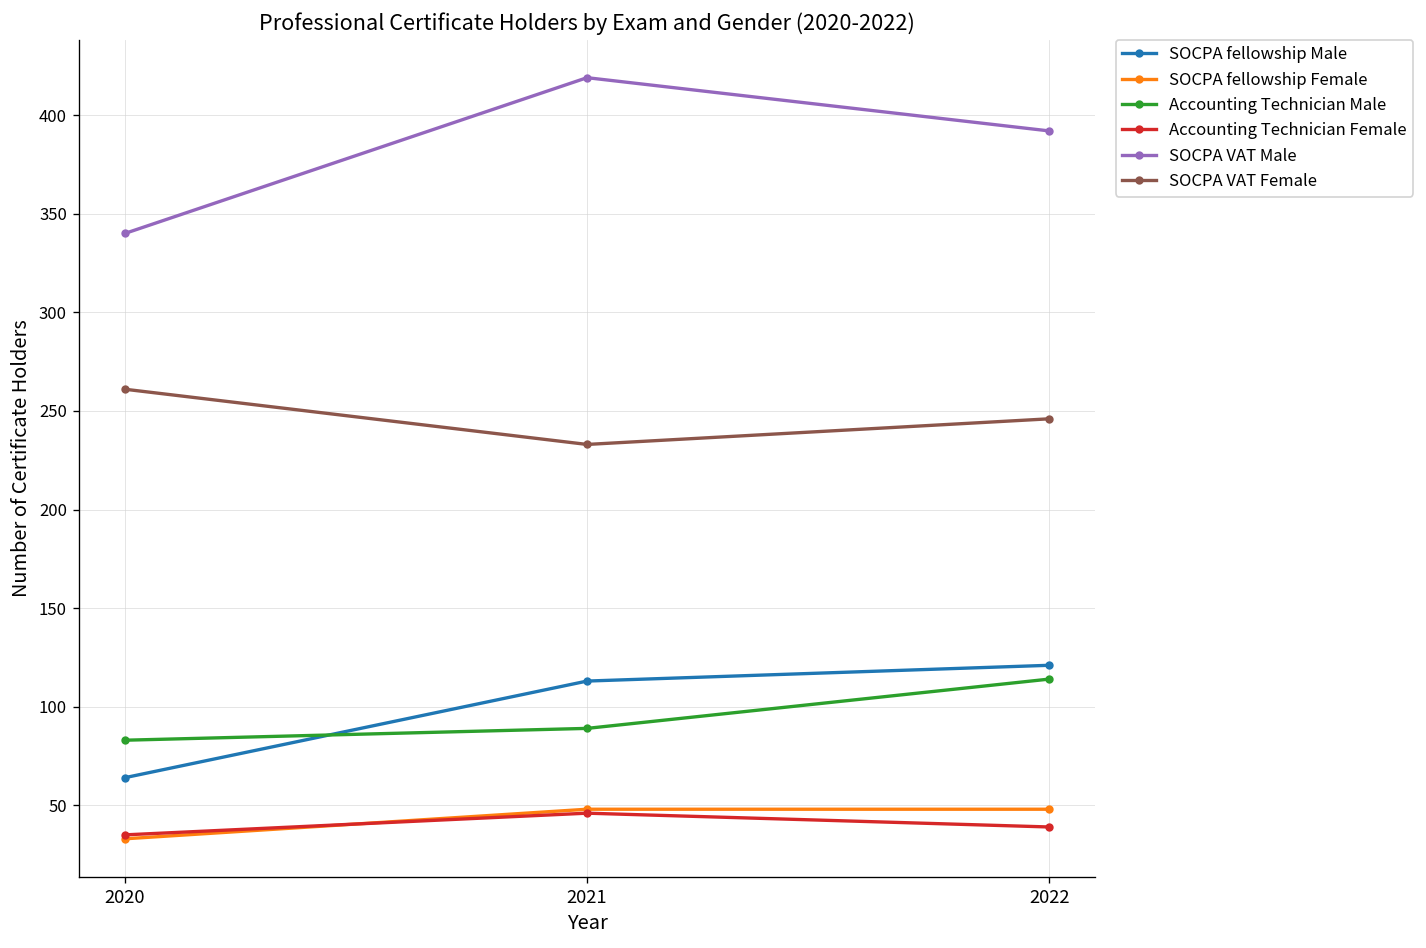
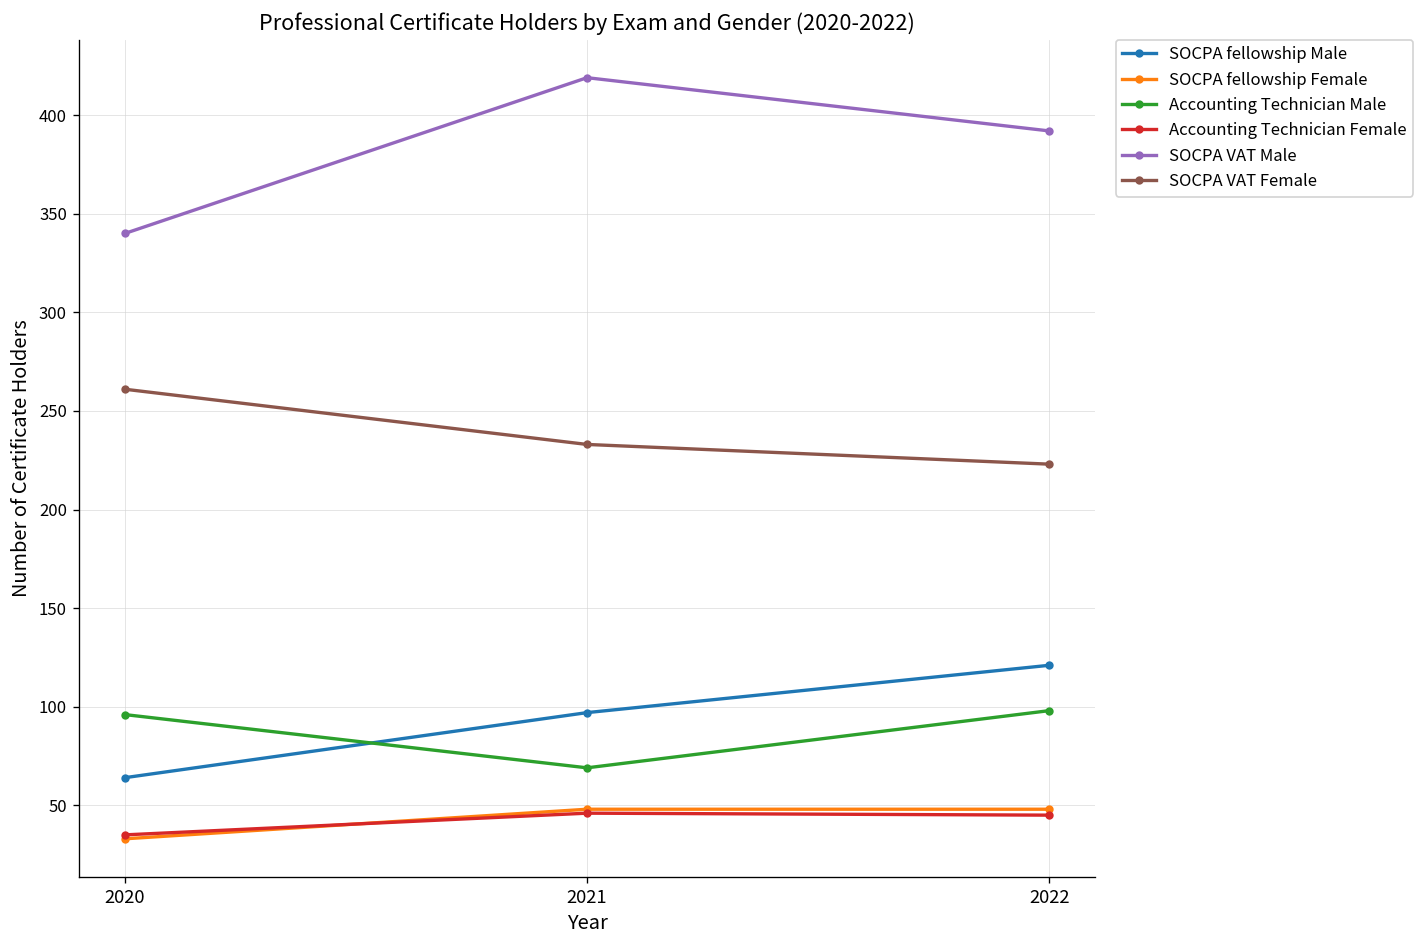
  {
    "SOCPA fellowship Male": {
      "2020": 64,
-     "2021": 113,
+     "2021": 97,
      "2022": 121
    },
    "SOCPA fellowship Female": {
      "2020": 33,
      "2021": 48,
      "2022": 48
    },
    "Accounting Technician Male": {
-     "2020": 83,
-     "2021": 89,
-     "2022": 114
+     "2020": 96,
+     "2021": 69,
+     "2022": 98
    },
    "Accounting Technician Female": {
      "2020": 35,
      "2021": 46,
-     "2022": 39
+     "2022": 45
    },
    "SOCPA VAT Male": {
      "2020": 340,
      "2021": 419,
      "2022": 392
    },
    "SOCPA VAT Female": {
      "2020": 261,
      "2021": 233,
-     "2022": 246
+     "2022": 223
    }
  }
